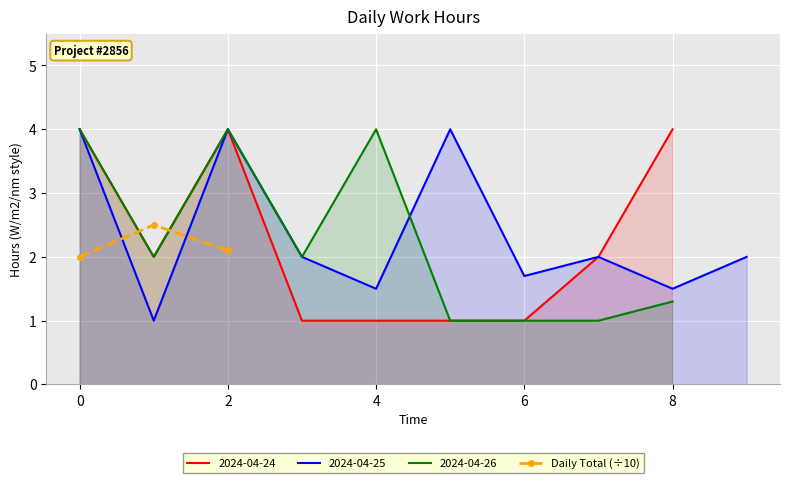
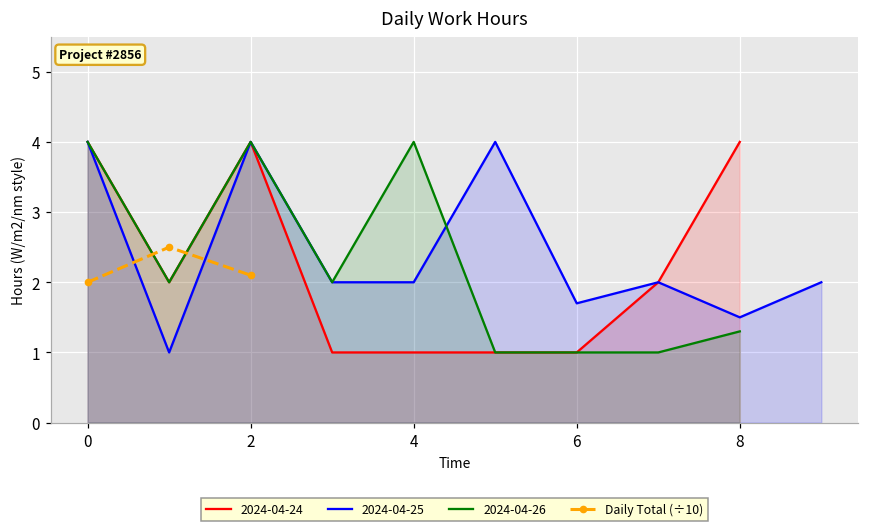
  {
    "2024-04-24": {
      "4": 1.0,
      "8": 4.0
    },
    "2024-04-25": {
-     "4": 1.5,
+     "4": 2.0,
      "6": 1.7,
      "8": 1.5
    },
    "2024-04-26": {
      "4": 4.0,
      "8": 1.3
    },
    "Daily Total (÷10)": {
      "0": 2.0,
      "2": 2.1
    }
  }
